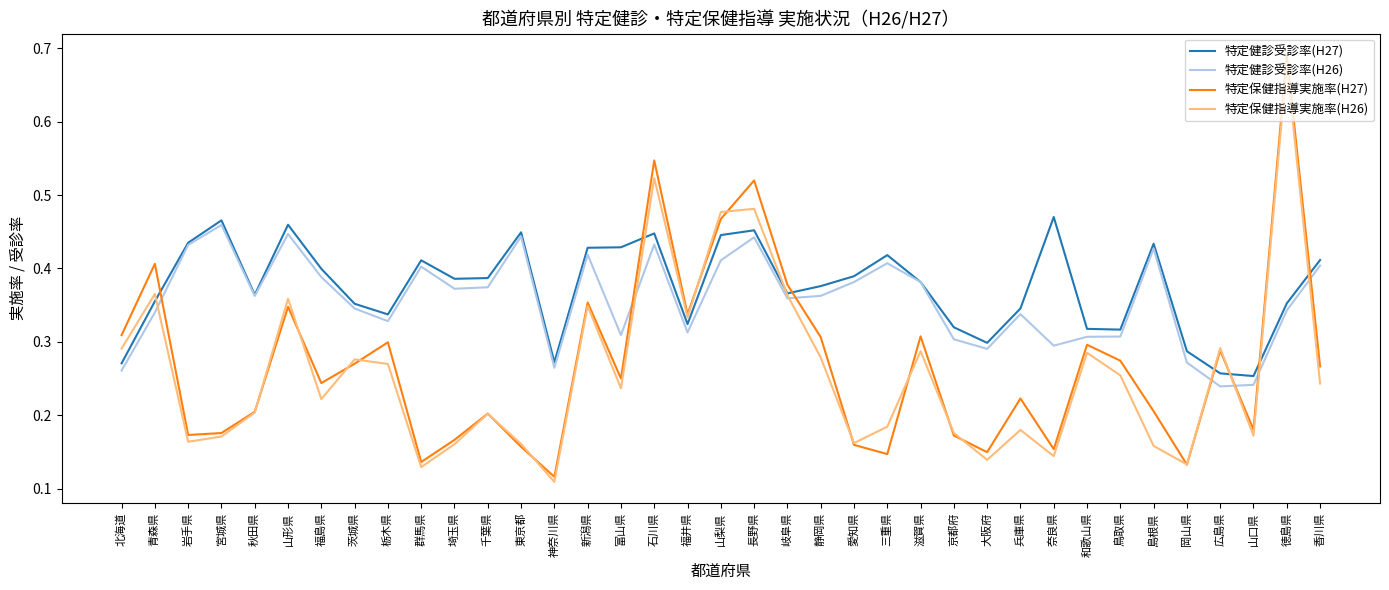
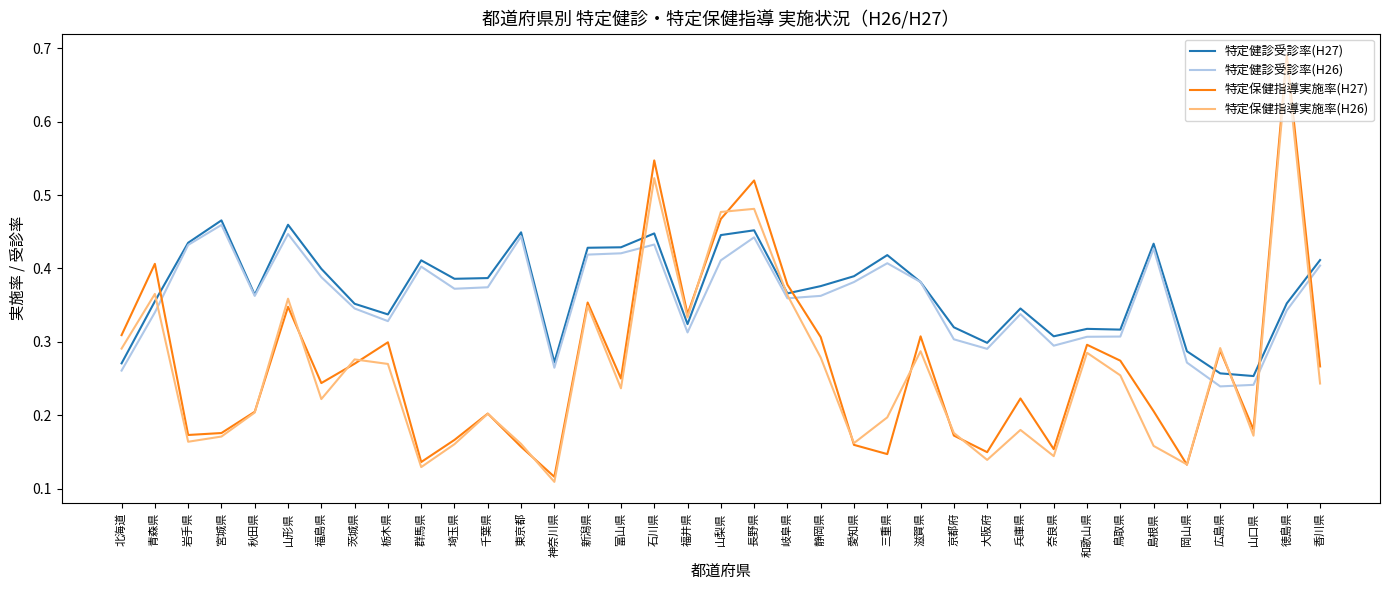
  {
    "特定健診受診率(H27)": {
      "北海道": 0.27,
      "青森県": 0.36,
      "宮城県": 0.47,
      "山形県": 0.46,
      "福島県": 0.40,
      "茨城県": 0.35,
      "栃木県": 0.34,
      "群馬県": 0.41,
      "埼玉県": 0.39,
      "千葉県": 0.39,
      "東京都": 0.45,
      "神奈川県": 0.27,
      "新潟県": 0.43,
      "富山県": 0.43,
      "石川県": 0.45,
      "福井県": 0.32,
      "山梨県": 0.45,
      "長野県": 0.45,
      "静岡県": 0.38,
      "愛知県": 0.39,
      "三重県": 0.42,
      "京都府": 0.32,
      "大阪府": 0.30,
      "兵庫県": 0.35,
-     "奈良県": 0.47,
+     "奈良県": 0.31,
      "和歌山県": 0.32,
      "鳥取県": 0.32,
      "島根県": 0.43,
      "岡山県": 0.29,
      "広島県": 0.26,
      "山口県": 0.25,
      "徳島県": 0.35,
      "香川県": 0.41
    },
    "特定健診受診率(H26)": {
      "北海道": 0.26,
      "青森県": 0.34,
      "宮城県": 0.46,
      "山形県": 0.45,
      "福島県": 0.39,
      "茨城県": 0.35,
      "栃木県": 0.33,
      "群馬県": 0.40,
      "埼玉県": 0.37,
      "千葉県": 0.37,
      "東京都": 0.44,
      "神奈川県": 0.26,
      "新潟県": 0.42,
-     "富山県": 0.31,
+     "富山県": 0.42,
      "石川県": 0.43,
      "福井県": 0.31,
      "山梨県": 0.41,
      "長野県": 0.44,
      "岐阜県": 0.36,
      "静岡県": 0.36,
      "愛知県": 0.38,
      "三重県": 0.41,
      "京都府": 0.30,
      "大阪府": 0.29,
      "兵庫県": 0.34,
      "奈良県": 0.29,
      "和歌山県": 0.31,
      "鳥取県": 0.31,
      "島根県": 0.43,
      "岡山県": 0.27,
      "広島県": 0.24,
      "山口県": 0.24,
      "徳島県": 0.34,
      "香川県": 0.40
    },
    "特定保健指導実施率(H27)": {
      "北海道": 0.31,
      "青森県": 0.41,
      "岩手県": 0.17,
      "宮城県": 0.18,
      "山形県": 0.35,
      "福島県": 0.24,
      "茨城県": 0.27,
      "栃木県": 0.30,
      "群馬県": 0.14,
      "埼玉県": 0.17,
      "東京都": 0.16,
      "神奈川県": 0.12,
      "新潟県": 0.35,
      "富山県": 0.25,
      "石川県": 0.55,
      "福井県": 0.34,
      "山梨県": 0.47,
      "長野県": 0.52,
      "岐阜県": 0.38,
      "静岡県": 0.31,
      "三重県": 0.15,
      "滋賀県": 0.31,
      "京都府": 0.17,
      "大阪府": 0.15,
      "兵庫県": 0.22,
      "奈良県": 0.15,
      "和歌山県": 0.30,
      "鳥取県": 0.27,
      "島根県": 0.21,
      "広島県": 0.29,
      "山口県": 0.18,
      "香川県": 0.27
    },
    "特定保健指導実施率(H26)": {
      "北海道": 0.29,
      "青森県": 0.37,
      "岩手県": 0.16,
      "宮城県": 0.17,
      "山形県": 0.36,
      "福島県": 0.22,
      "茨城県": 0.28,
      "栃木県": 0.27,
      "群馬県": 0.13,
      "埼玉県": 0.16,
      "東京都": 0.16,
      "神奈川県": 0.11,
      "新潟県": 0.35,
      "富山県": 0.24,
      "石川県": 0.52,
      "福井県": 0.33,
      "山梨県": 0.48,
      "長野県": 0.48,
      "静岡県": 0.28,
-     "三重県": 0.18,
+     "三重県": 0.20,
      "滋賀県": 0.29,
      "京都府": 0.18,
      "大阪府": 0.14,
      "兵庫県": 0.18,
      "奈良県": 0.14,
      "和歌山県": 0.29,
      "鳥取県": 0.25,
      "島根県": 0.16,
      "広島県": 0.29,
      "山口県": 0.17,
      "香川県": 0.24
    }
  }
